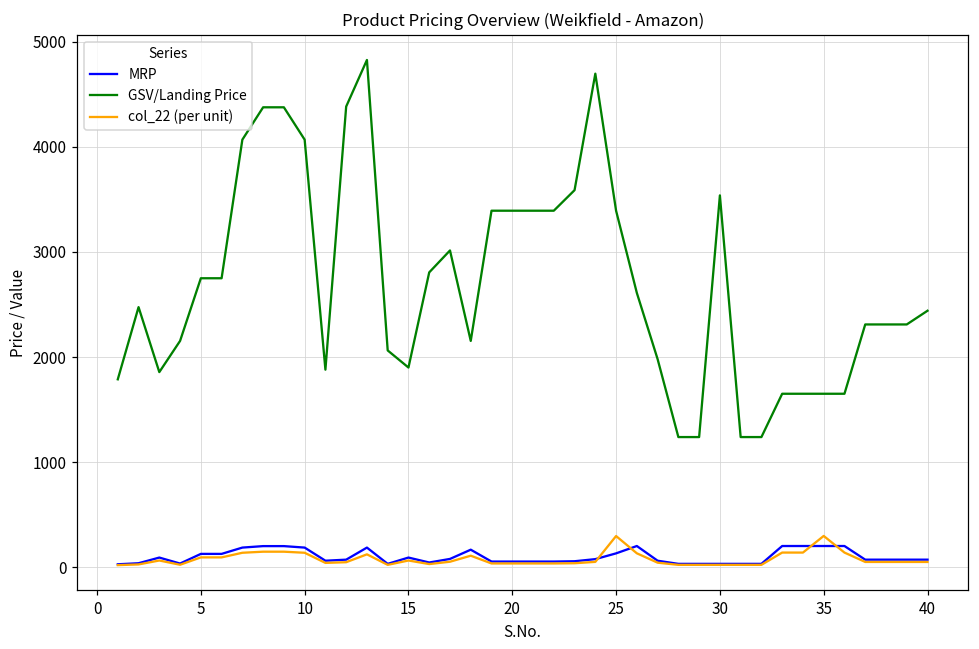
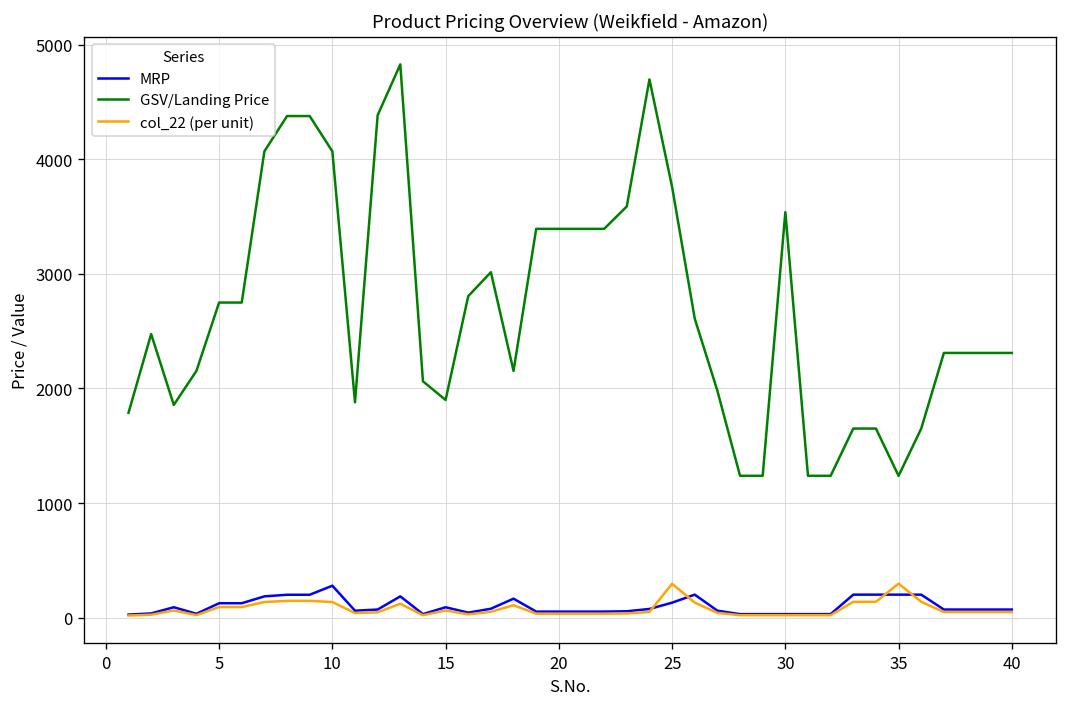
  {
    "MRP": {
      "5": 100,
-     "10": 200,
+     "10": 300,
      "15": 100,
      "25": 100,
      "35": 200
    },
    "GSV/Landing Price": {
      "5": 2800,
      "10": 4100,
      "15": 1900,
      "20": 3400,
-     "25": 3400,
+     "25": 3800,
      "30": 3500,
-     "35": 1700,
-     "40": 2400
+     "35": 1200,
+     "40": 2300
    },
    "col_22 (per unit)": {
      "5": 100,
      "10": 100,
      "15": 100,
      "25": 300,
      "35": 300
    }
  }
